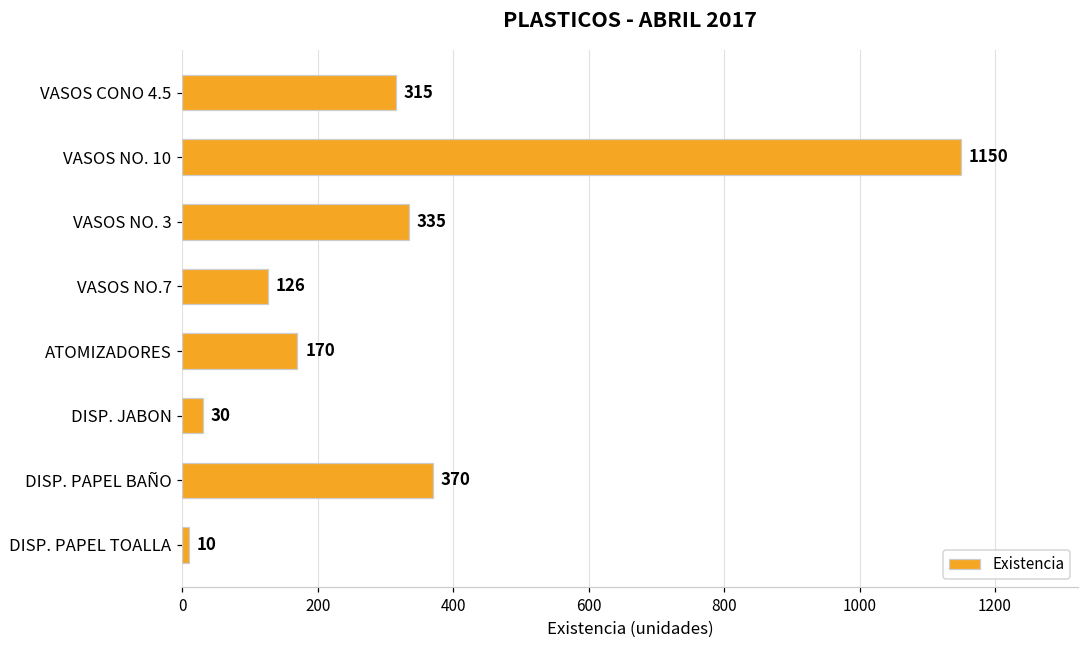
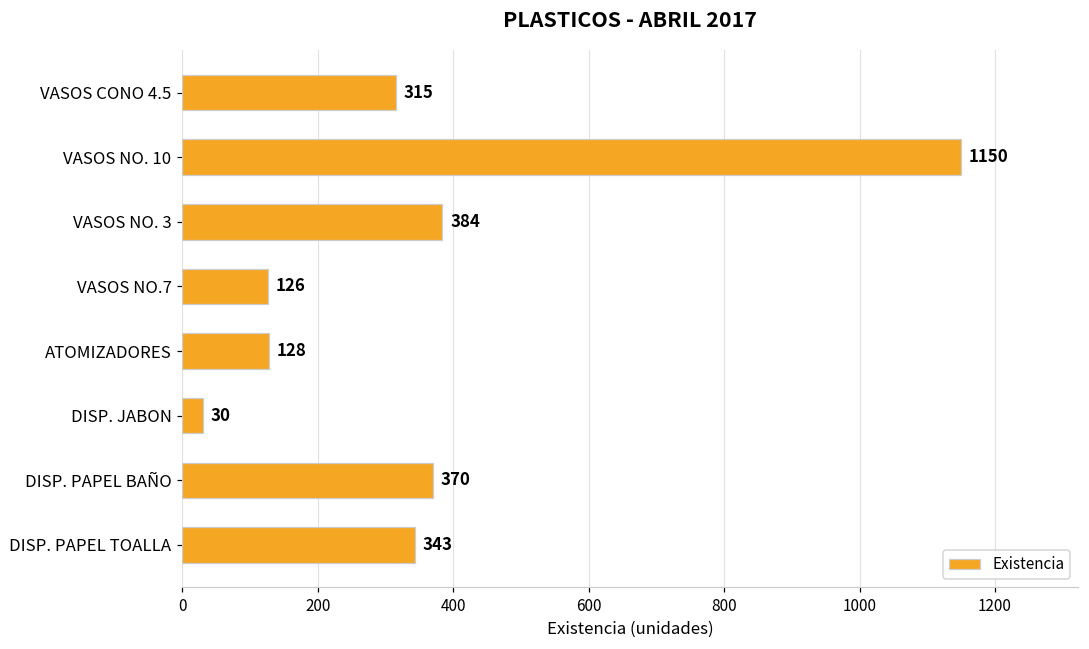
  {
    "VASOS CONO 4.5": 315,
    "VASOS NO. 10": 1150,
-   "VASOS NO. 3": 335,
+   "VASOS NO. 3": 384,
    "VASOS NO.7": 126,
-   "ATOMIZADORES": 170,
+   "ATOMIZADORES": 128,
    "DISP. JABON": 30,
    "DISP. PAPEL BAÑO": 370,
-   "DISP. PAPEL TOALLA": 10
+   "DISP. PAPEL TOALLA": 343
  }
